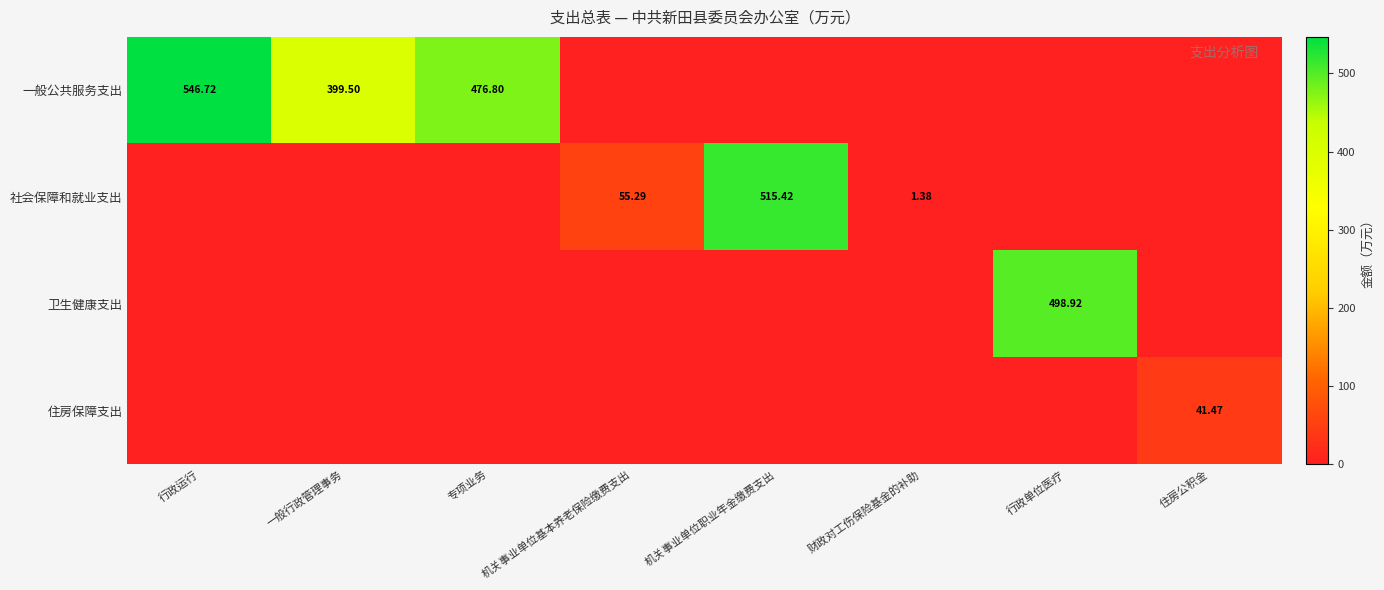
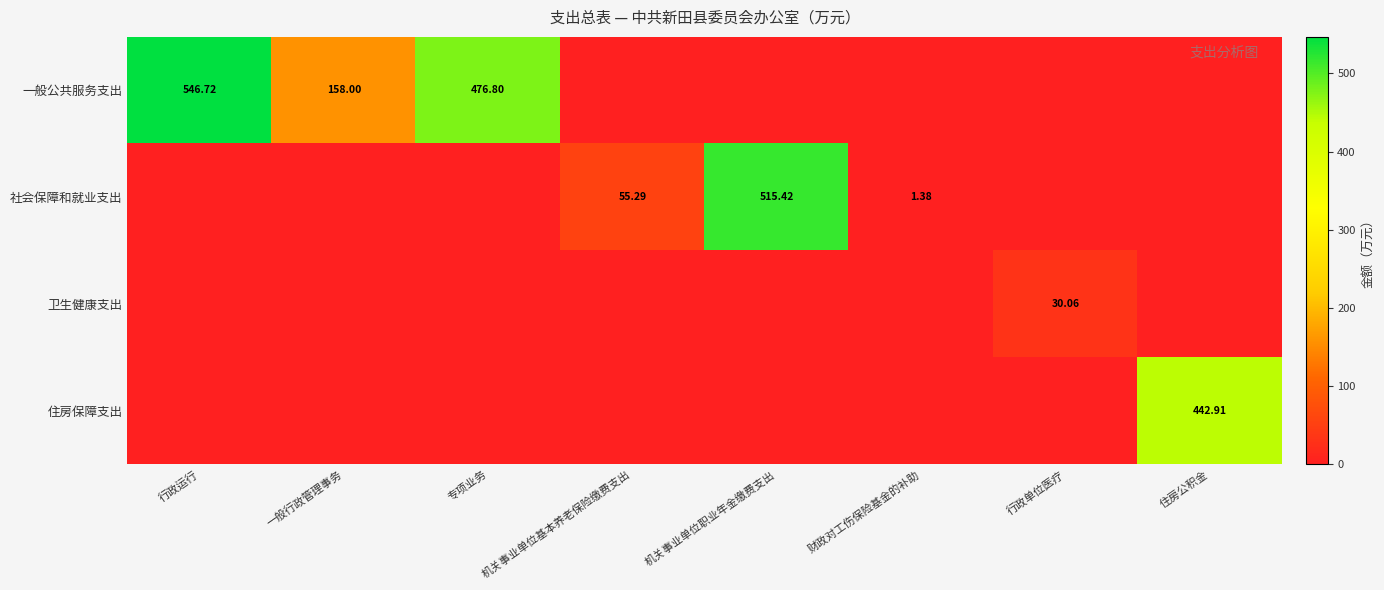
  {
    "一般公共服务支出": {
      "行政运行": 546.72,
-     "一般行政管理事务": 399.50,
+     "一般行政管理事务": 158.00,
      "专项业务": 476.80
    },
    "社会保障和就业支出": {
      "机关事业单位基本养老保险缴费支出": 55.29,
      "机关事业单位职业年金缴费支出": 515.42,
      "财政对工伤保险基金的补助": 1.38
    },
    "卫生健康支出": {
-     "行政单位医疗": 498.92
+     "行政单位医疗": 30.06
    },
    "住房保障支出": {
-     "住房公积金": 41.47
+     "住房公积金": 442.91
    }
  }
